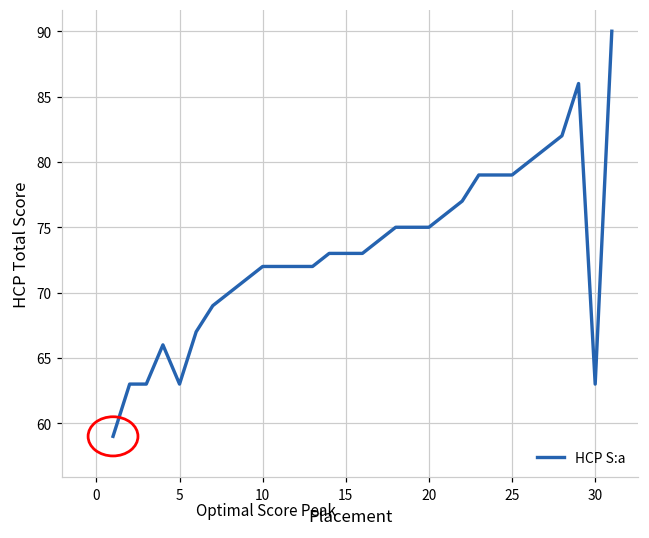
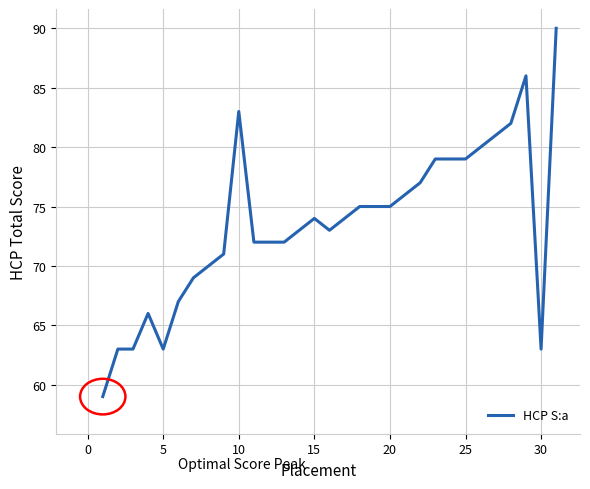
  {
    "5": 63,
-   "10": 72,
-   "15": 73,
+   "10": 83,
+   "15": 74,
    "20": 75,
    "25": 79,
    "30": 63
  }
